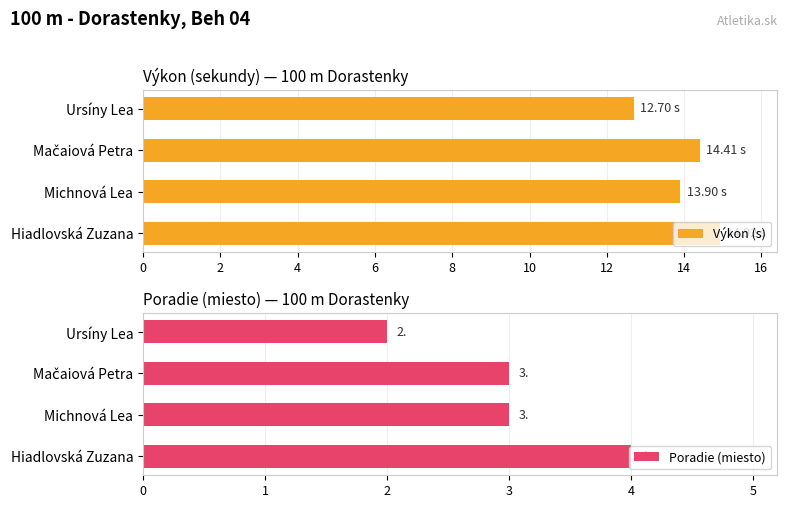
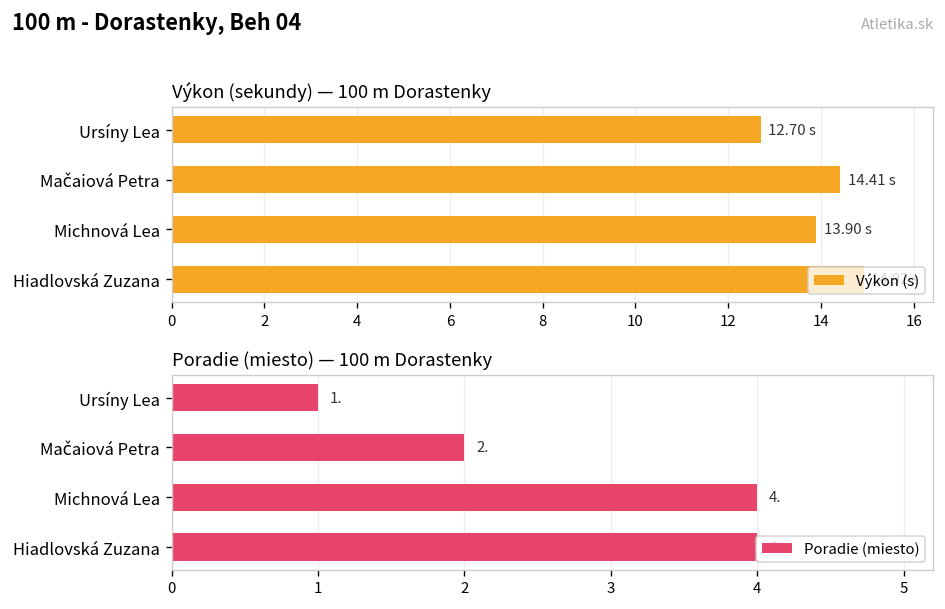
  {
    "Výkon (sekundy) — 100 m Dorastenky": {
      "Ursíny Lea": "12.70",
      "Mačaiová Petra": "14.41",
      "Michnová Lea": "13.90"
    },
    "Poradie (miesto) — 100 m Dorastenky": {
-     "Ursíny Lea": "2.",
-     "Mačaiová Petra": "3.",
-     "Michnová Lea": "3."
+     "Ursíny Lea": "1.",
+     "Mačaiová Petra": "2.",
+     "Michnová Lea": "4."
    }
  }
